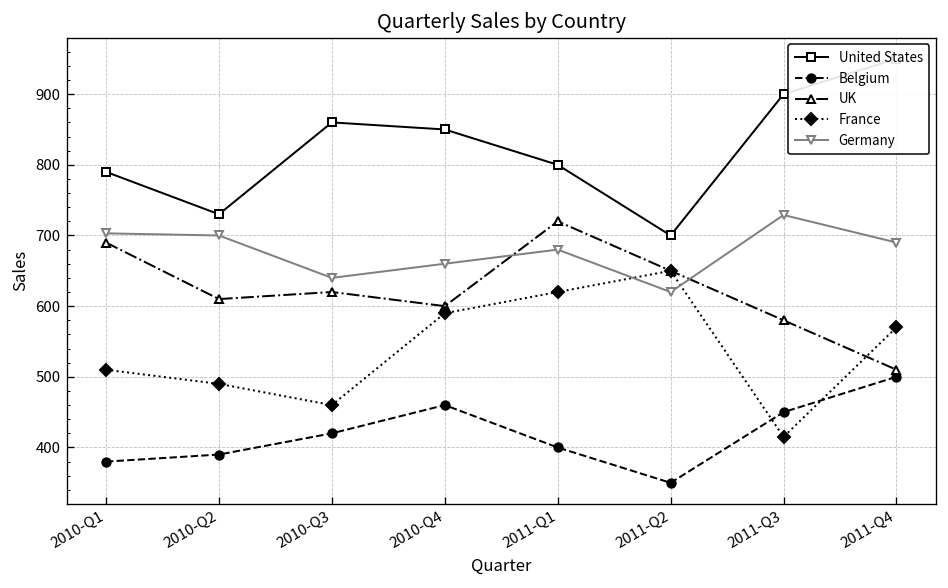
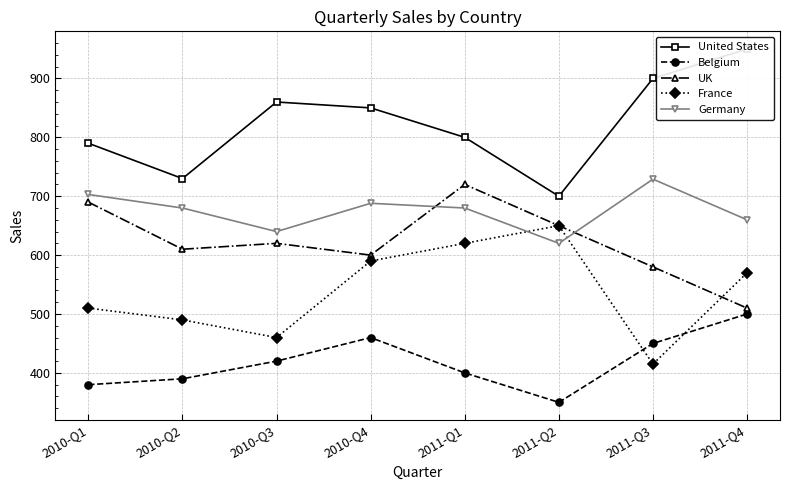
  {
    "Germany": {
      "2010-Q1": 700,
-     "2010-Q2": 700,
+     "2010-Q2": 680,
      "2010-Q3": 640,
-     "2010-Q4": 660,
+     "2010-Q4": 690,
      "2011-Q1": 680,
      "2011-Q2": 620,
      "2011-Q3": 730,
-     "2011-Q4": 690
+     "2011-Q4": 660
    }
  }
